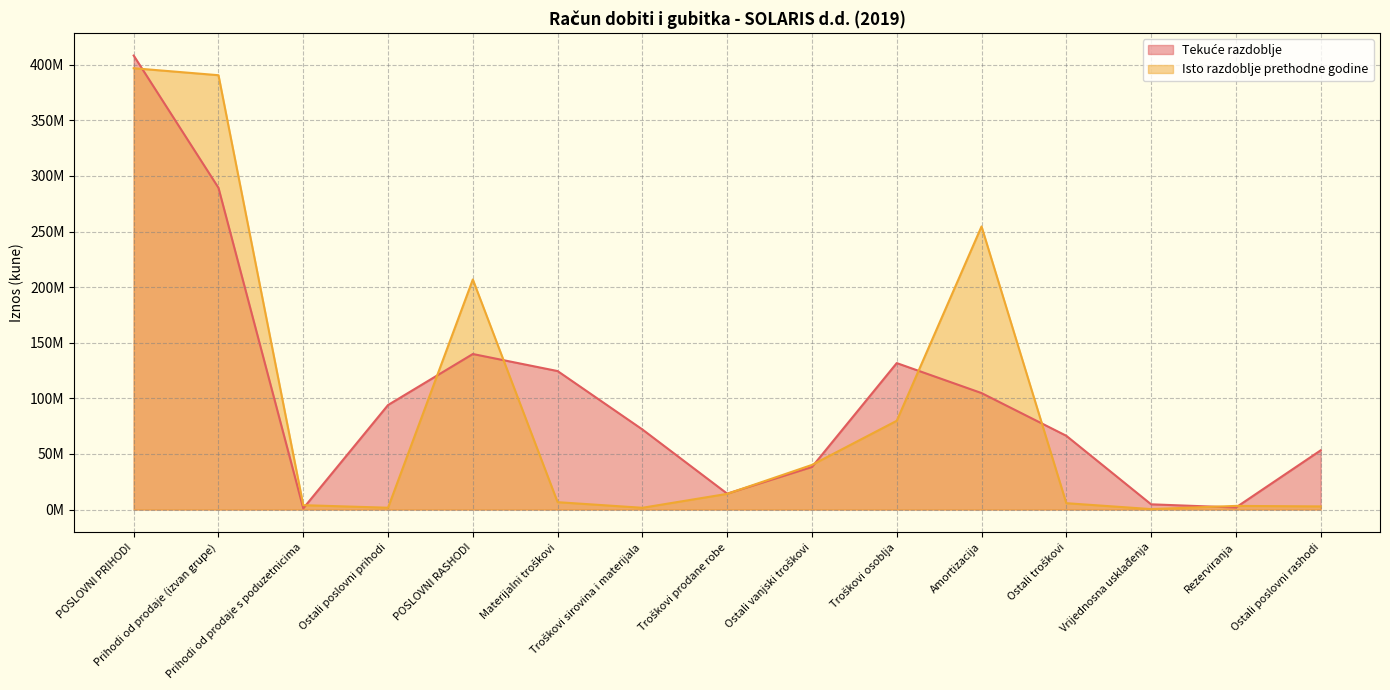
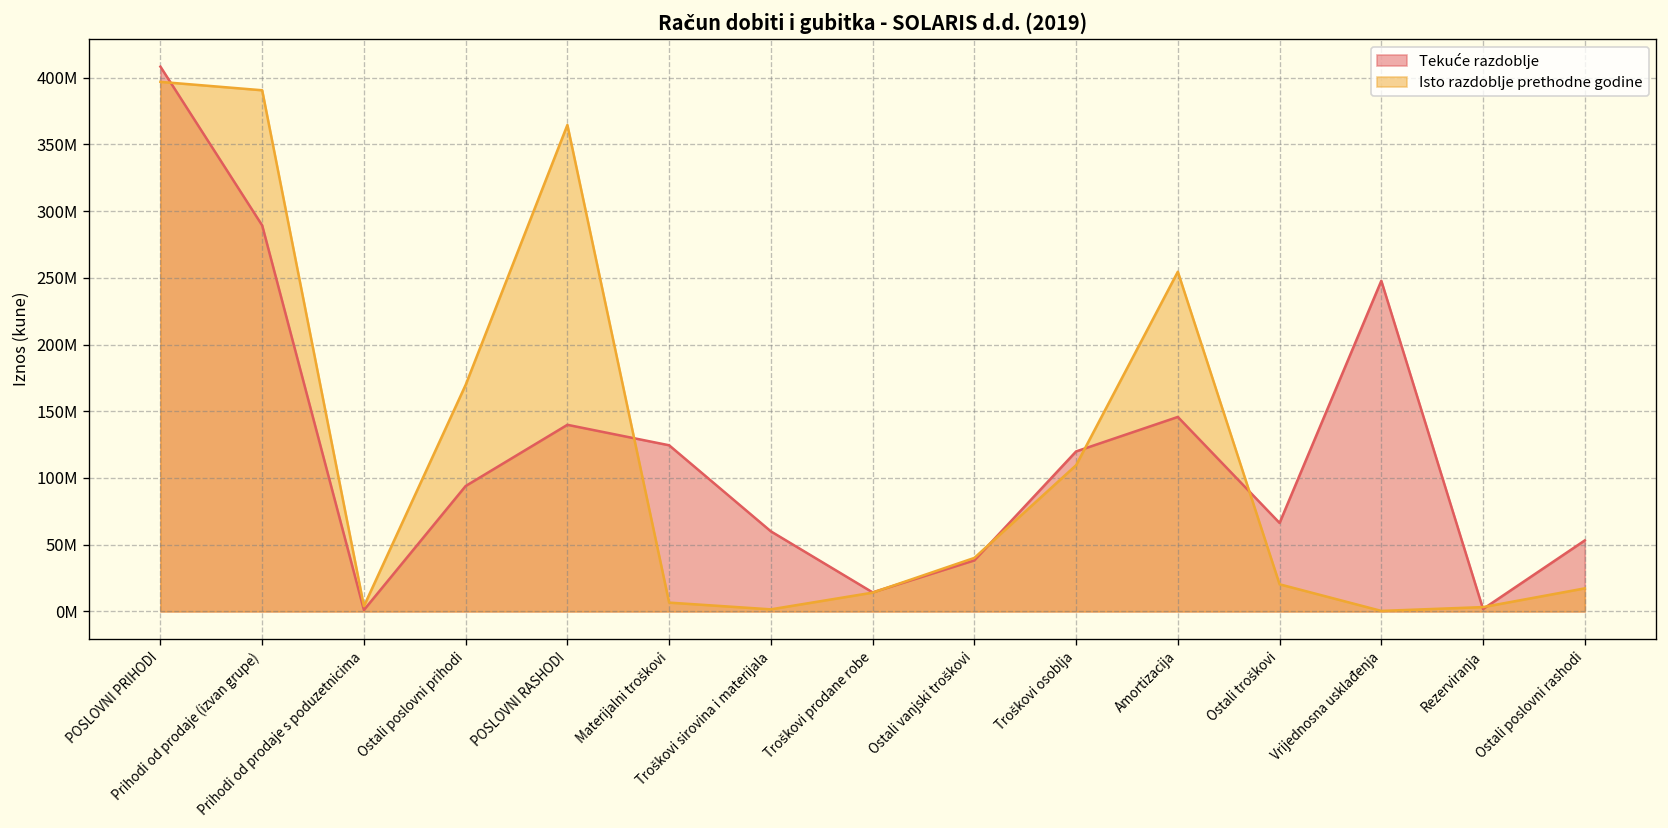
  {
    "Tekuće razdoblje": {
      "POSLOVNI PRIHODI": 408000000,
      "Prihodi od prodaje (izvan grupe)": 289000000,
      "Prihodi od prodaje s poduzetnicima": 1000000,
      "Ostali poslovni prihodi": 94000000,
      "POSLOVNI RASHODI": 140000000,
      "Materijalni troškovi": 125000000,
-     "Troškovi sirovina i materijala": 72000000,
-     "Troškovi osoblja": 132000000,
-     "Amortizacija": 105000000,
+     "Troškovi sirovina i materijala": 60000000,
+     "Troškovi osoblja": 120000000,
+     "Amortizacija": 146000000,
      "Ostali troškovi": 66000000,
-     "Vrijednosna usklađenja": 5000000,
+     "Vrijednosna usklađenja": 248000000,
      "Ostali poslovni rashodi": 53000000
    },
    "Isto razdoblje prethodne godine": {
      "POSLOVNI PRIHODI": 397000000,
      "Prihodi od prodaje (izvan grupe)": 391000000,
      "Prihodi od prodaje s poduzetnicima": 4000000,
-     "Ostali poslovni prihodi": 2000000,
-     "POSLOVNI RASHODI": 207000000,
+     "Ostali poslovni prihodi": 170000000,
+     "POSLOVNI RASHODI": 365000000,
      "Materijalni troškovi": 7000000,
      "Troškovi sirovina i materijala": 2000000,
-     "Troškovi osoblja": 80000000,
+     "Troškovi osoblja": 110000000,
      "Amortizacija": 255000000,
-     "Ostali troškovi": 6000000,
+     "Ostali troškovi": 20000000,
      "Vrijednosna usklađenja": 0,
-     "Ostali poslovni rashodi": 3000000
+     "Ostali poslovni rashodi": 17000000
    }
  }
